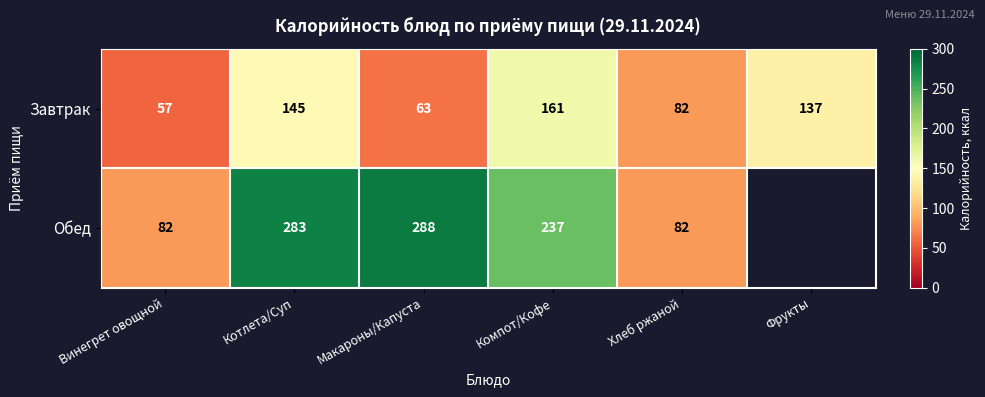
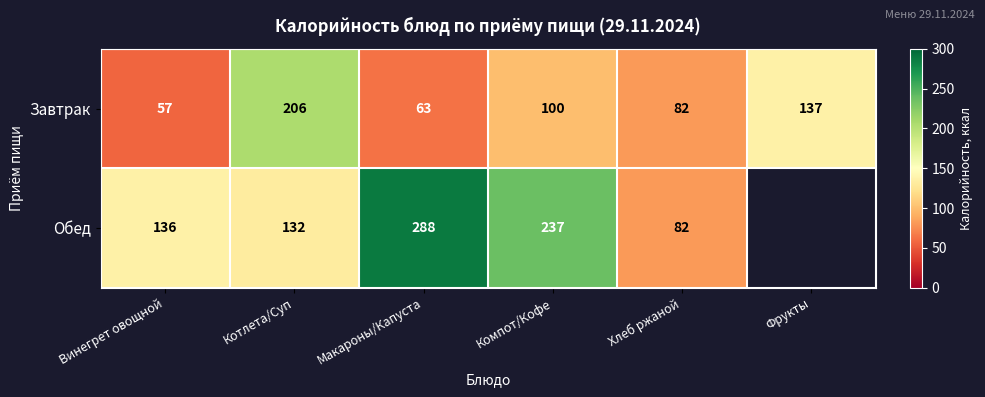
  {
    "Завтрак": {
      "Винегрет овощной": 57,
-     "Котлета/Суп": 145,
+     "Котлета/Суп": 206,
      "Макароны/Капуста": 63,
-     "Компот/Кофе": 161,
+     "Компот/Кофе": 100,
      "Хлеб ржаной": 82,
      "Фрукты": 137
    },
    "Обед": {
-     "Винегрет овощной": 82,
-     "Котлета/Суп": 283,
+     "Винегрет овощной": 136,
+     "Котлета/Суп": 132,
      "Макароны/Капуста": 288,
      "Компот/Кофе": 237,
      "Хлеб ржаной": 82
    }
  }
